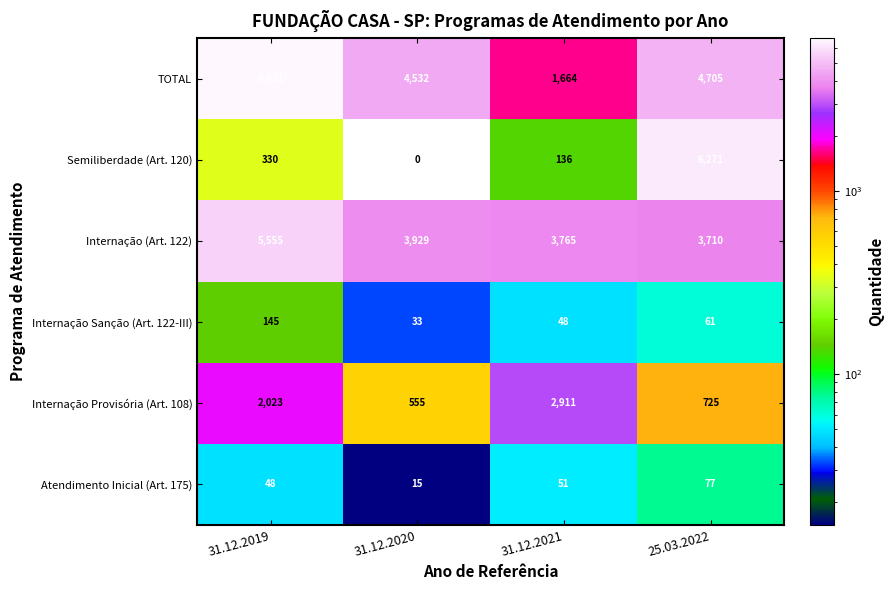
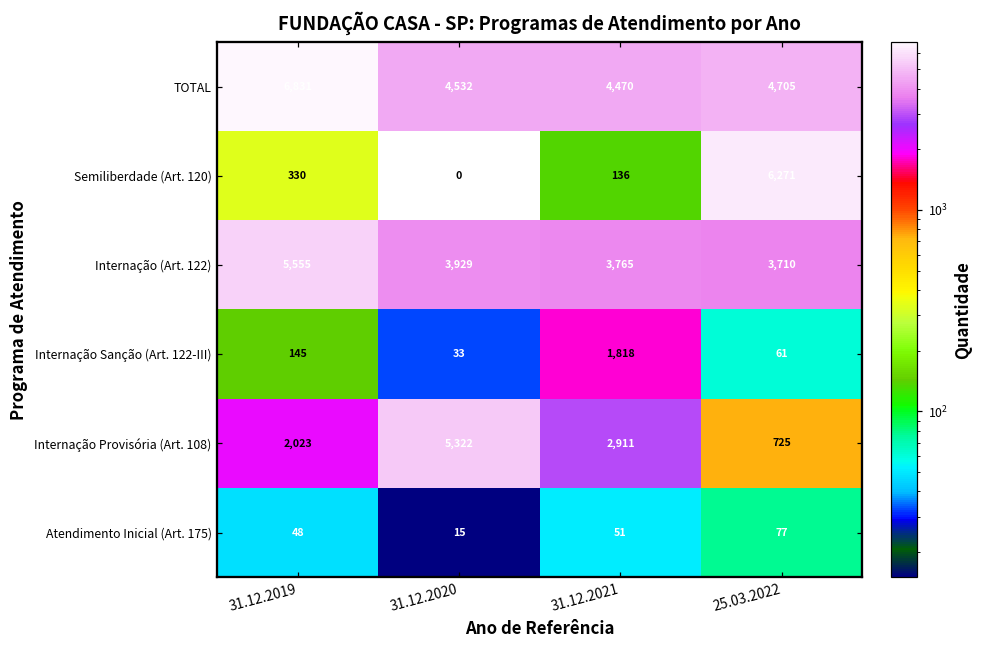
  {
    "TOTAL": {
      "31.12.2020": "4,532",
-     "31.12.2021": "1,664",
+     "31.12.2021": "4,470",
      "25.03.2022": "4,705"
    },
    "Semiliberdade (Art. 120)": {
      "31.12.2019": "330",
      "31.12.2020": "0",
      "31.12.2021": "136"
    },
    "Internação (Art. 122)": {
      "31.12.2020": "3,929",
      "31.12.2021": "3,765",
      "25.03.2022": "3,710"
    },
    "Internação Sanção (Art. 122-III)": {
      "31.12.2019": "145",
      "31.12.2020": "33",
-     "31.12.2021": "48",
+     "31.12.2021": "1,818",
      "25.03.2022": "61"
    },
    "Internação Provisória (Art. 108)": {
      "31.12.2019": "2,023",
-     "31.12.2020": "555",
+     "31.12.2020": "5,322",
      "31.12.2021": "2,911",
      "25.03.2022": "725"
    },
    "Atendimento Inicial (Art. 175)": {
      "31.12.2019": "48",
      "31.12.2020": "15",
      "31.12.2021": "51",
      "25.03.2022": "77"
    }
  }
